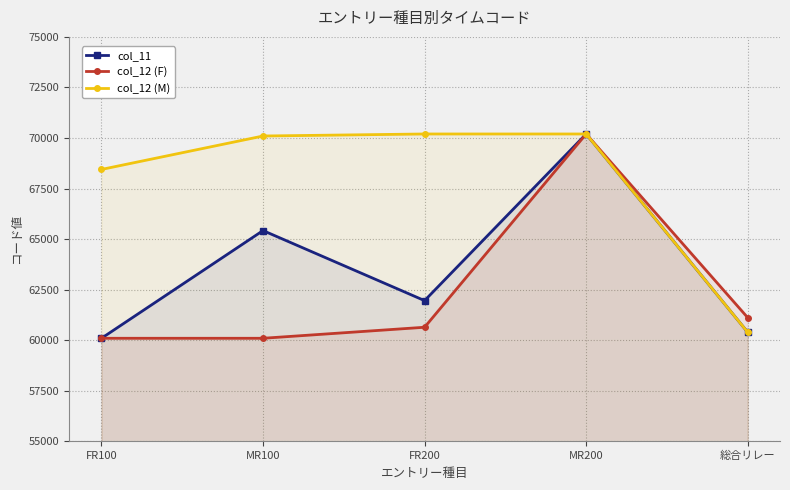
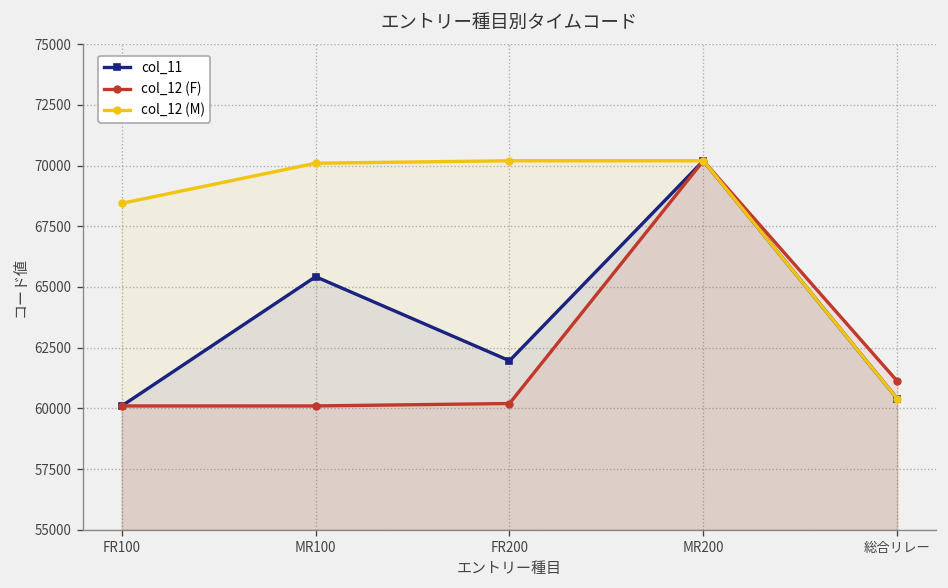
  {
    "col_11": {
      "MR100": 65400,
      "FR200": 62000
    },
    "col_12 (F)": {
      "MR100": 60100,
-     "FR200": 60600,
+     "FR200": 60200,
      "総合リレー": 61100
    },
    "col_12 (M)": {
      "FR100": 68400,
      "MR100": 70100,
      "FR200": 70200
    }
  }
